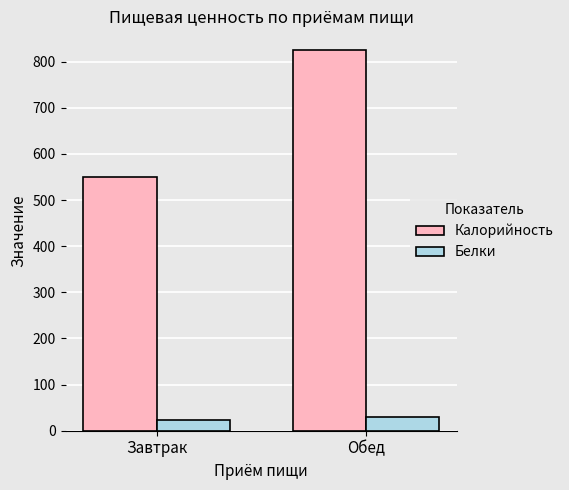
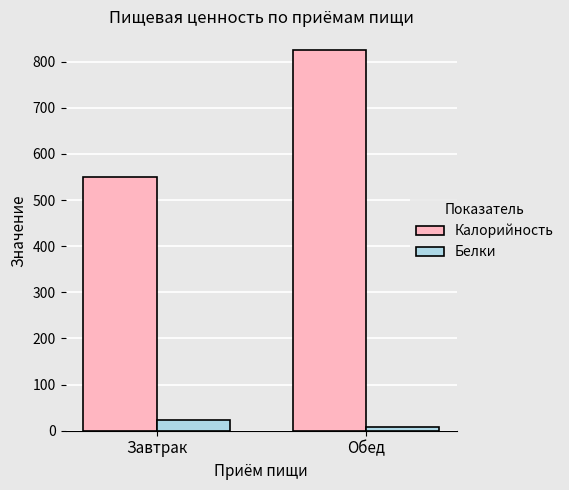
  {
    "Калорийность": {
      "Завтрак": 550,
      "Обед": 820
    },
    "Белки": {
      "Завтрак": 20,
-     "Обед": 30
+     "Обед": 10
    }
  }
